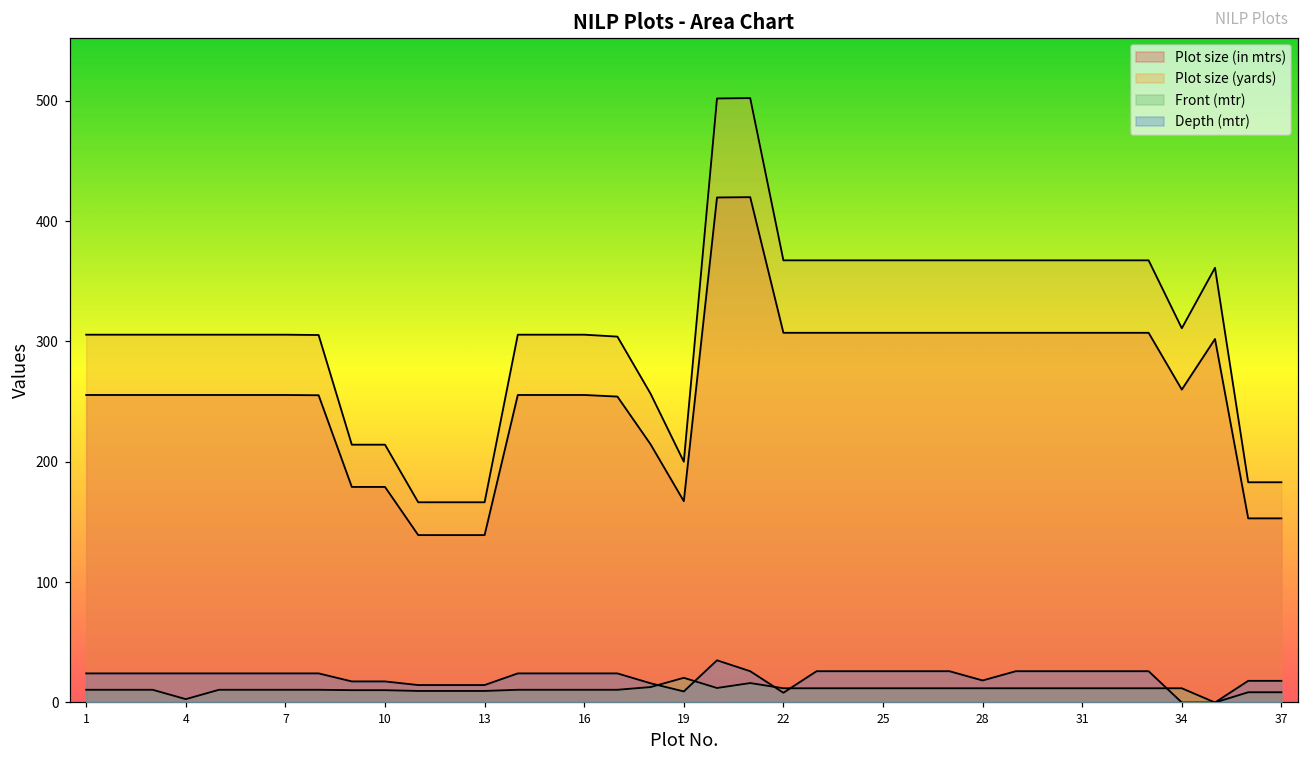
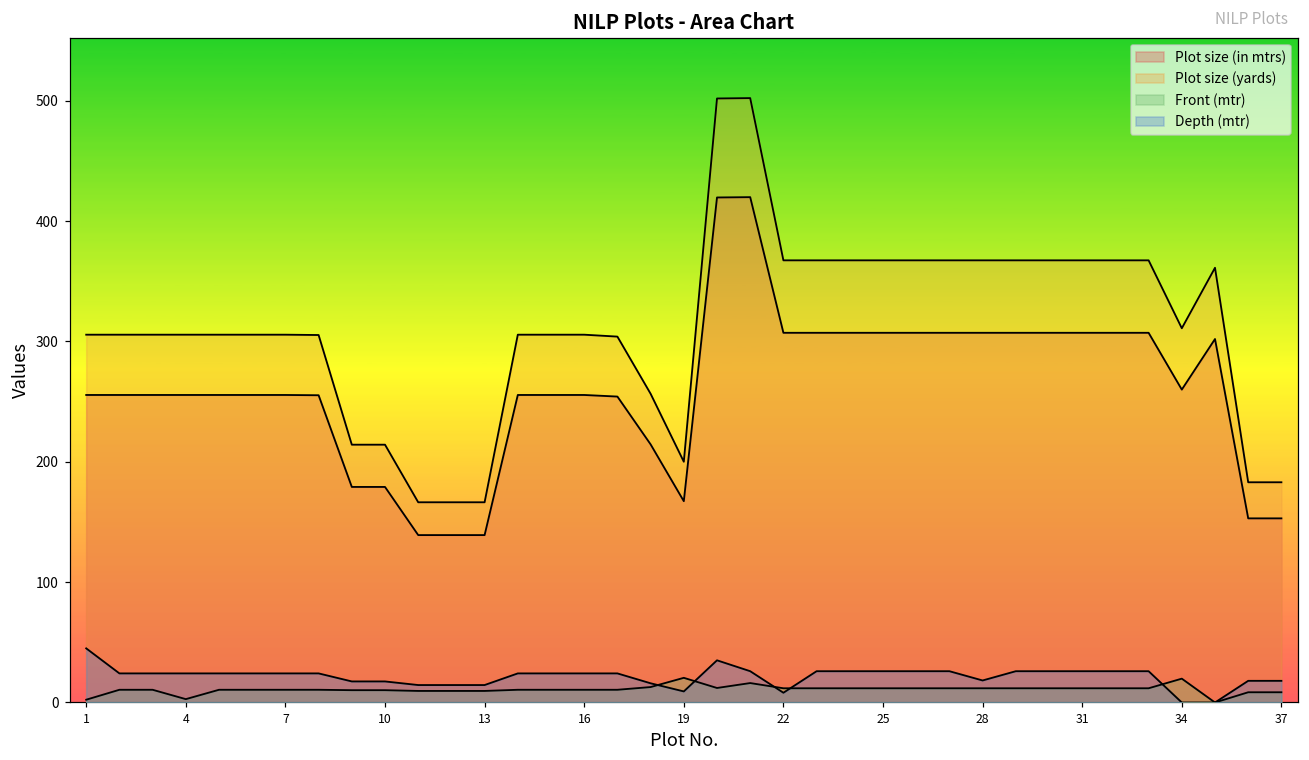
  {
    "Front (mtr)": {
-     "1": 11,
+     "1": 2,
      "4": 3,
      "7": 11,
      "10": 10,
      "13": 10,
      "16": 11,
      "19": 21,
      "22": 12,
      "25": 12,
      "28": 12,
      "31": 12,
-     "34": 12,
+     "34": 20,
      "37": 9
    },
    "Depth (mtr)": {
-     "1": 24,
+     "1": 45,
      "4": 24,
      "7": 24,
      "10": 18,
      "13": 15,
      "16": 24,
      "19": 9,
      "22": 8,
      "25": 26,
      "28": 18,
      "31": 26,
      "34": 0,
      "37": 18
    }
  }
